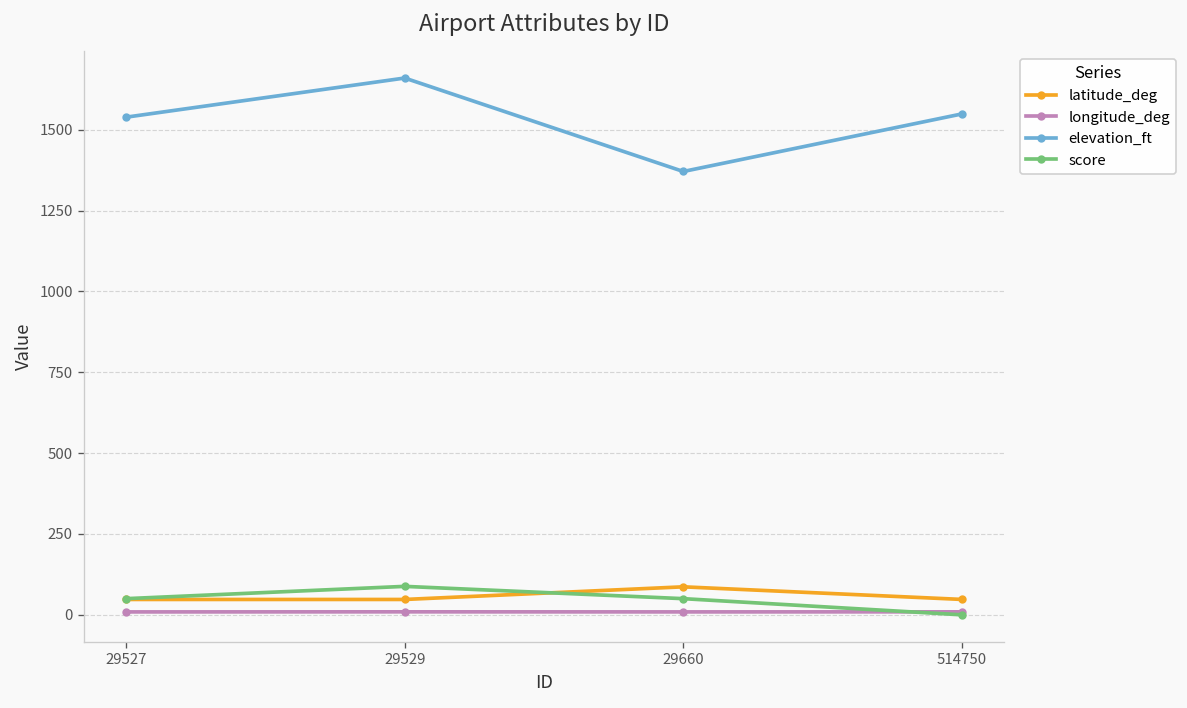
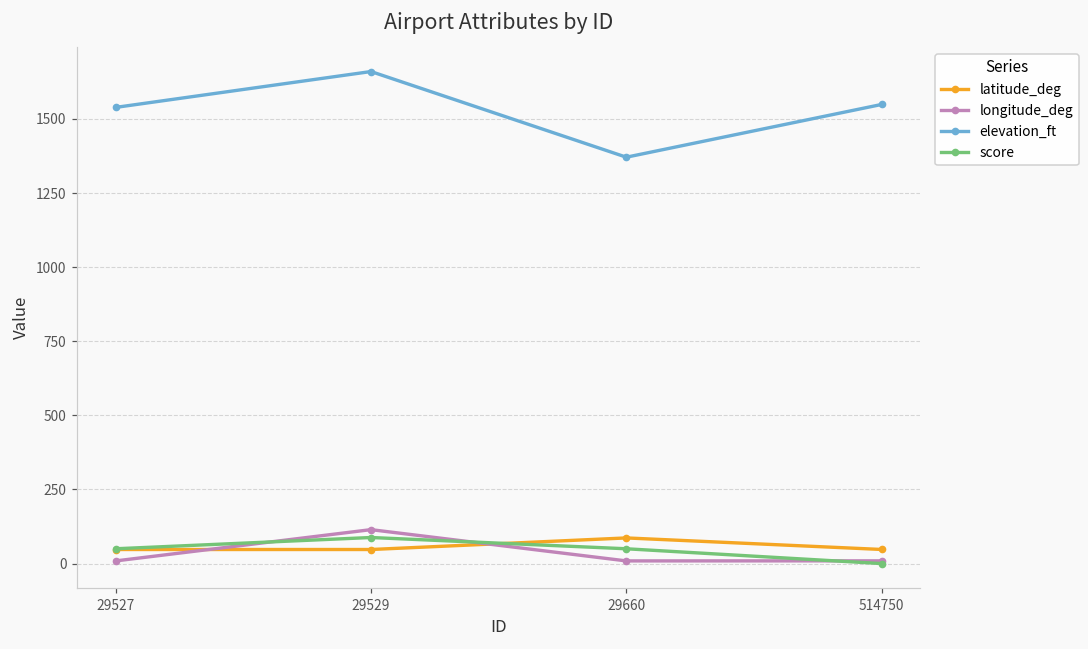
  {
    "latitude_deg": {
      "29529": 50,
      "29660": 90,
      "514750": 50
    },
    "longitude_deg": {
      "29527": 10,
-     "29529": 10,
+     "29529": 110,
      "29660": 10
    },
    "elevation_ft": {
      "29527": 1540,
      "29529": 1660,
      "29660": 1370,
      "514750": 1550
    },
    "score": {
      "29529": 90,
      "29660": 50
    }
  }
